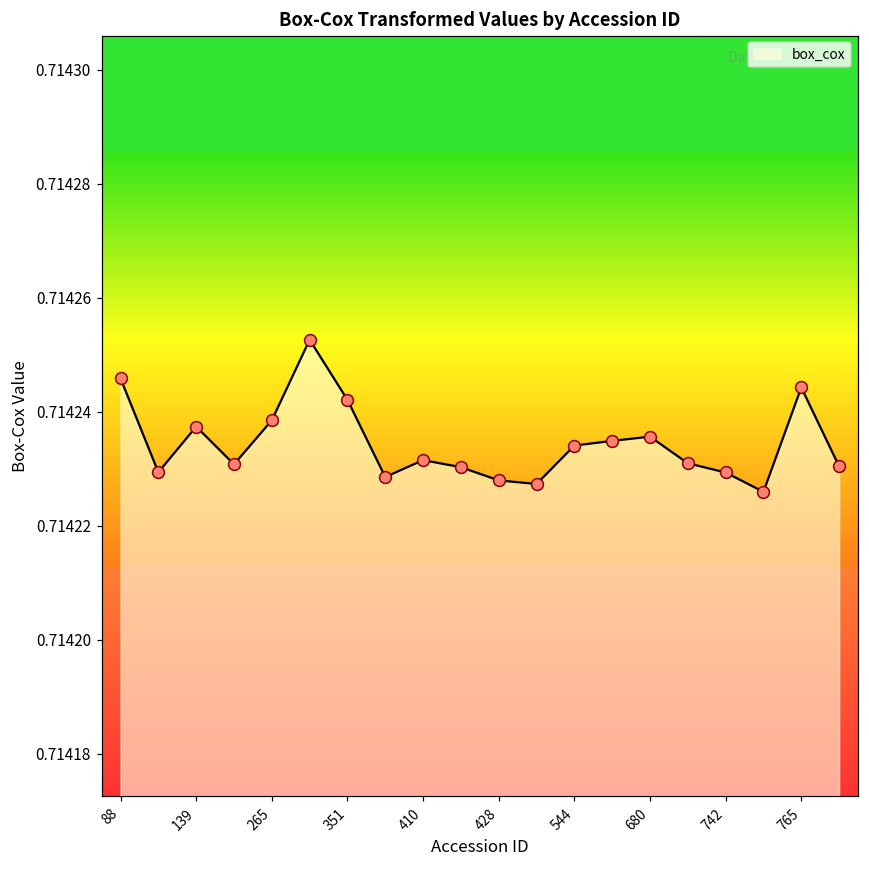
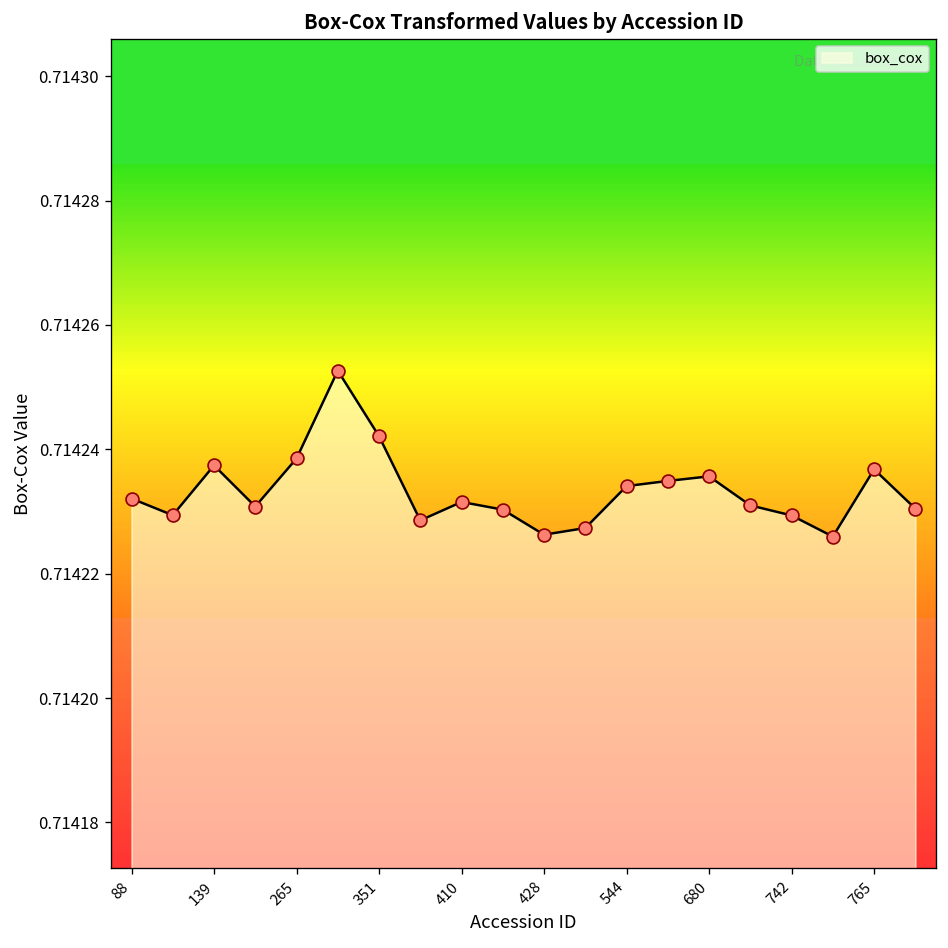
  {
-   "88": 0.714246,
+   "88": 0.714232,
    "139": 0.714237,
    "265": 0.714239,
    "351": 0.714242,
    "410": 0.714232,
-   "428": 0.714228,
+   "428": 0.714226,
    "544": 0.714234,
    "680": 0.714236,
    "742": 0.714229,
-   "765": 0.714244
+   "765": 0.714237
  }
